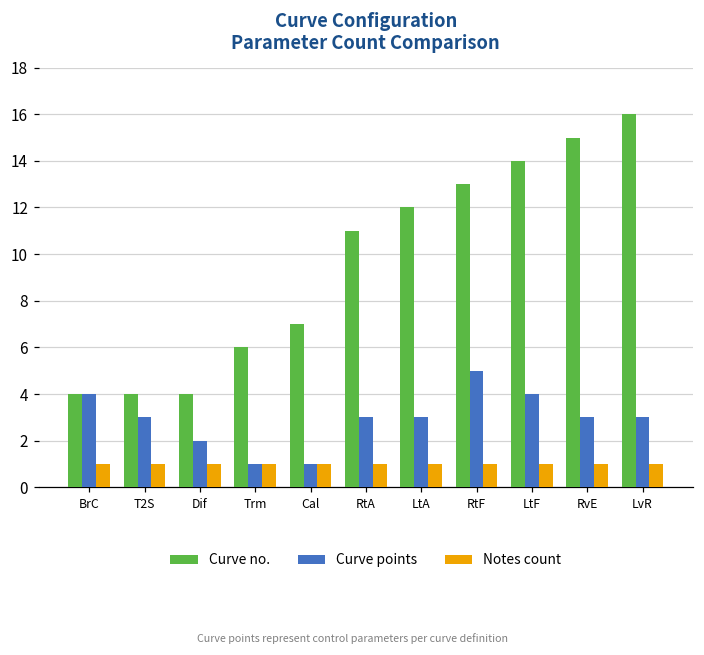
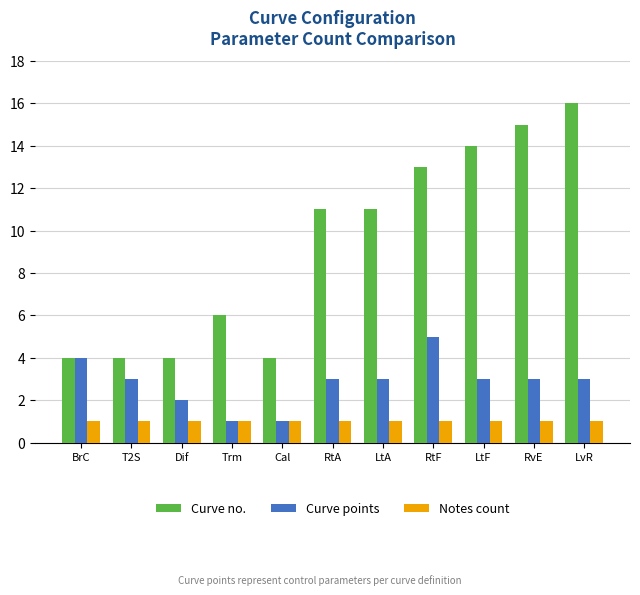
  {
    "Curve no.": {
      "BrC": 4,
      "T2S": 4,
      "Dif": 4,
      "Trm": 6,
-     "Cal": 7,
+     "Cal": 4,
      "RtA": 11,
-     "LtA": 12,
+     "LtA": 11,
      "RtF": 13,
      "LtF": 14,
      "RvE": 15,
      "LvR": 16
    },
    "Curve points": {
      "BrC": 4,
      "T2S": 3,
      "Dif": 2,
      "Trm": 1,
      "Cal": 1,
      "RtA": 3,
      "LtA": 3,
      "RtF": 5,
-     "LtF": 4,
+     "LtF": 3,
      "RvE": 3,
      "LvR": 3
    },
    "Notes count": {
      "BrC": 1,
      "T2S": 1,
      "Dif": 1,
      "Trm": 1,
      "Cal": 1,
      "RtA": 1,
      "LtA": 1,
      "RtF": 1,
      "LtF": 1,
      "RvE": 1,
      "LvR": 1
    }
  }
